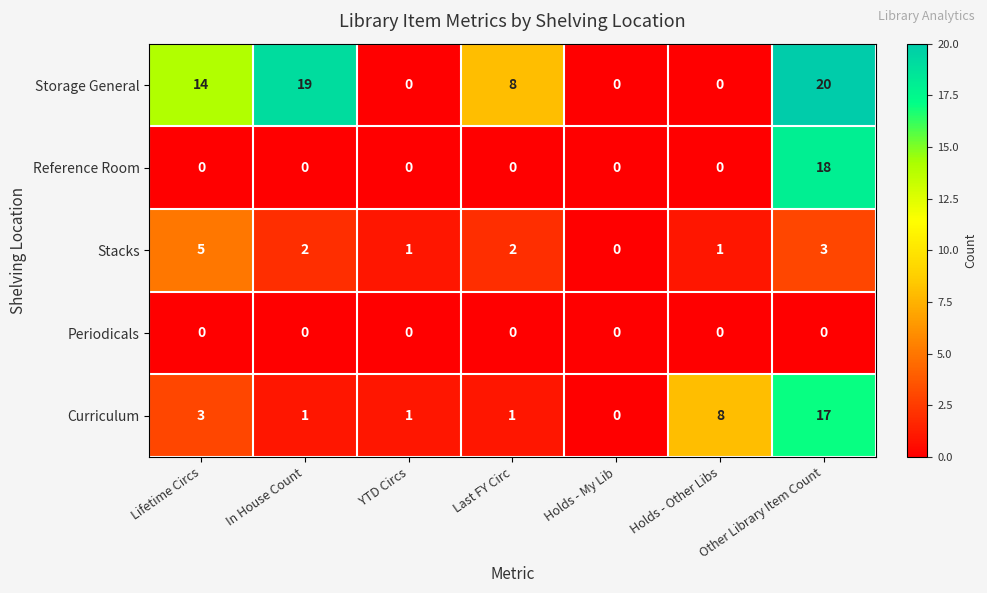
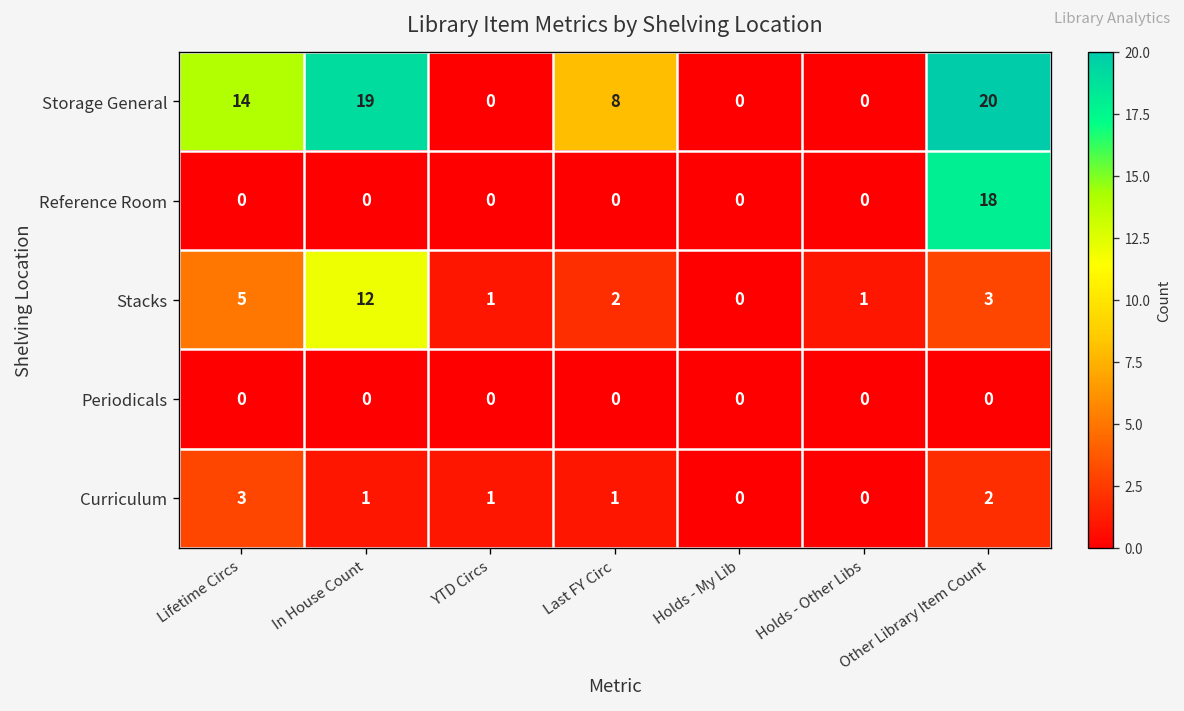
  {
    "Storage General": {
      "Lifetime Circs": 14,
      "In House Count": 19,
      "YTD Circs": 0,
      "Last FY Circ": 8,
      "Holds - My Lib": 0,
      "Holds - Other Libs": 0,
      "Other Library Item Count": 20
    },
    "Reference Room": {
      "Lifetime Circs": 0,
      "In House Count": 0,
      "YTD Circs": 0,
      "Last FY Circ": 0,
      "Holds - My Lib": 0,
      "Holds - Other Libs": 0,
      "Other Library Item Count": 18
    },
    "Stacks": {
      "Lifetime Circs": 5,
-     "In House Count": 2,
+     "In House Count": 12,
      "YTD Circs": 1,
      "Last FY Circ": 2,
      "Holds - My Lib": 0,
      "Holds - Other Libs": 1,
      "Other Library Item Count": 3
    },
    "Periodicals": {
      "Lifetime Circs": 0,
      "In House Count": 0,
      "YTD Circs": 0,
      "Last FY Circ": 0,
      "Holds - My Lib": 0,
      "Holds - Other Libs": 0,
      "Other Library Item Count": 0
    },
    "Curriculum": {
      "Lifetime Circs": 3,
      "In House Count": 1,
      "YTD Circs": 1,
      "Last FY Circ": 1,
      "Holds - My Lib": 0,
-     "Holds - Other Libs": 8,
-     "Other Library Item Count": 17
+     "Holds - Other Libs": 0,
+     "Other Library Item Count": 2
    }
  }
